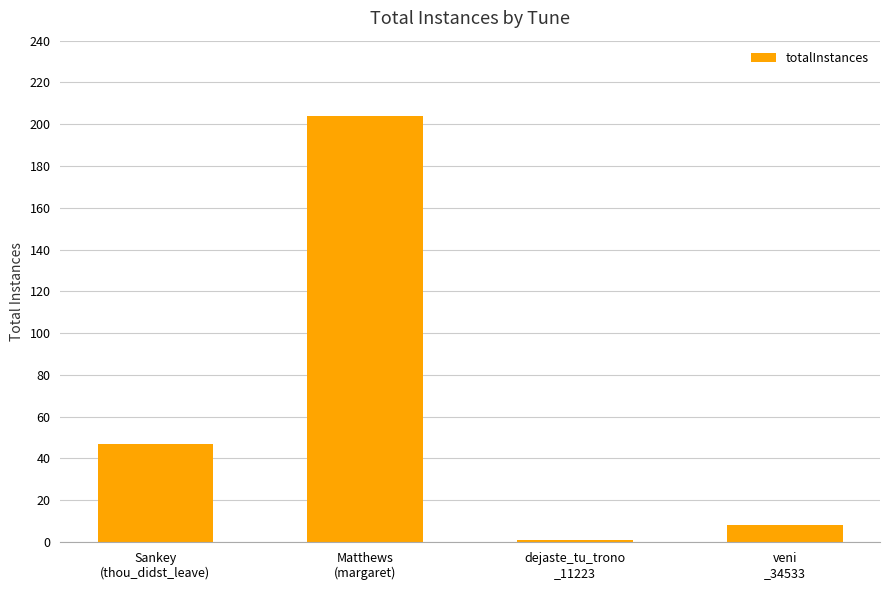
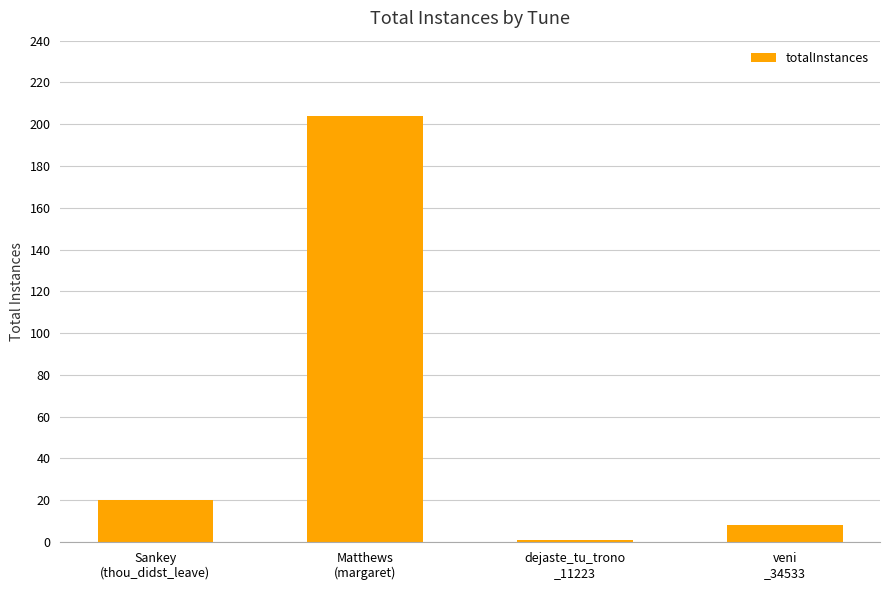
  {
-   "Sankey (thou_didst_leave)": 47,
+   "Sankey (thou_didst_leave)": 20,
    "Matthews (margaret)": 204,
    "veni _34533": 8
  }
